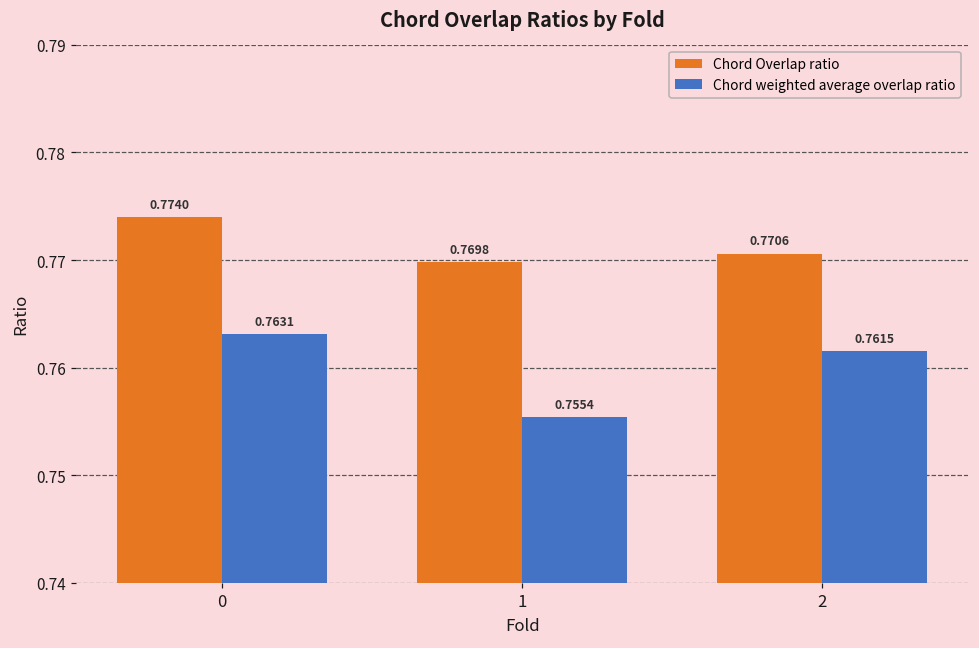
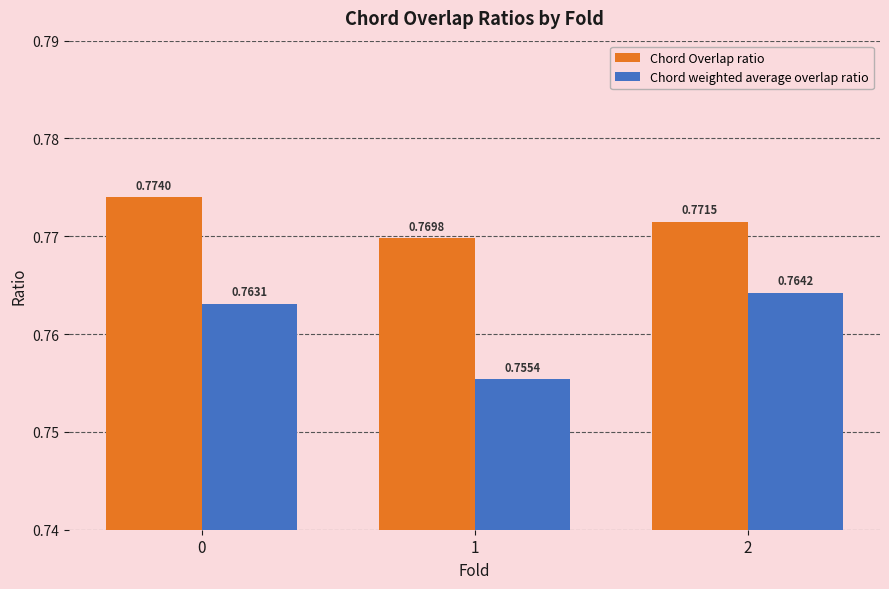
  {
    "Chord Overlap ratio": {
      "0": 0.7740,
      "1": 0.7698,
-     "2": 0.7706
+     "2": 0.7715
    },
    "Chord weighted average overlap ratio": {
      "0": 0.7631,
      "1": 0.7554,
-     "2": 0.7615
+     "2": 0.7642
    }
  }
